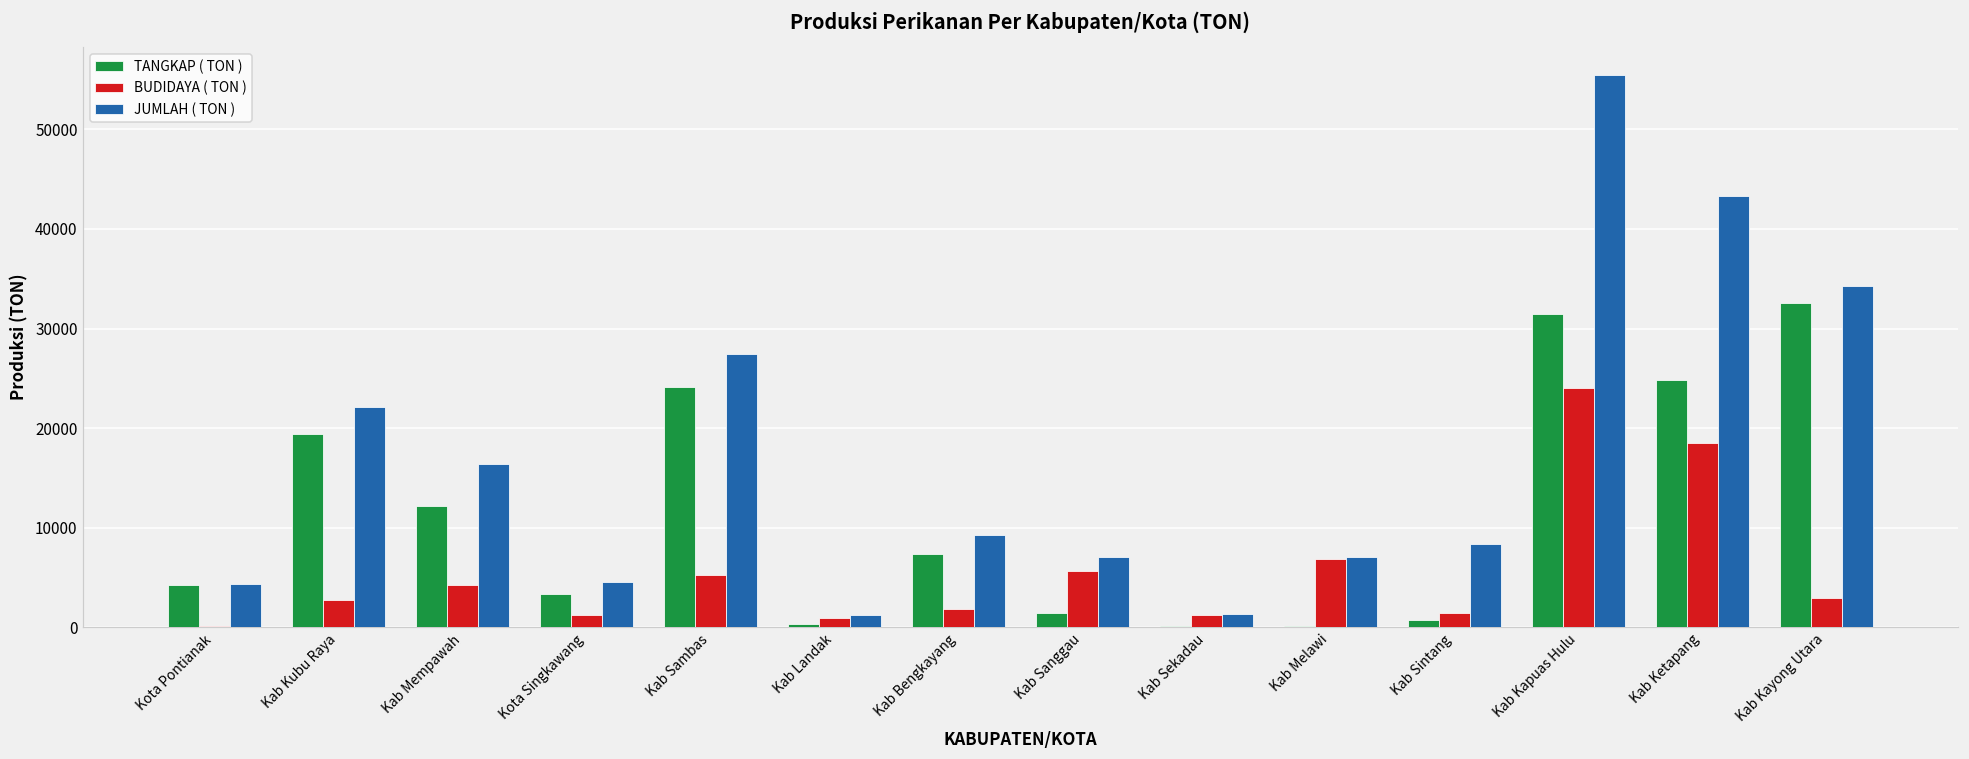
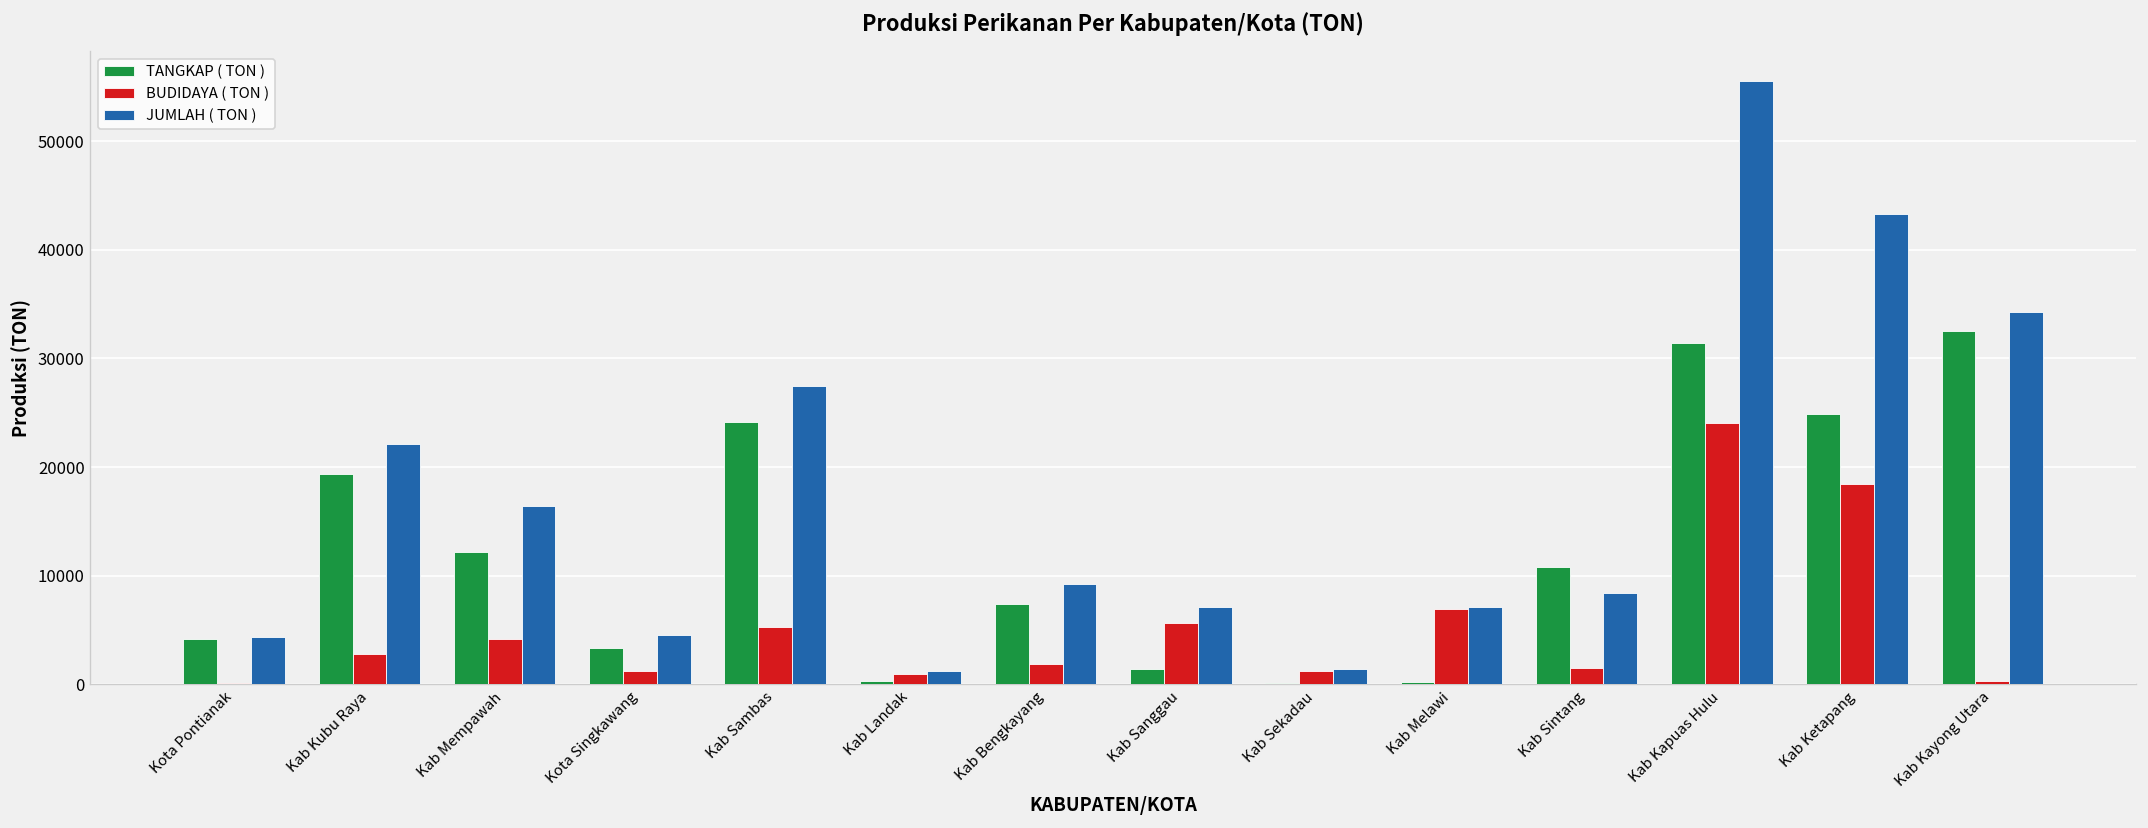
  {
    "TANGKAP ( TON )": {
      "Kota Pontianak": 4000,
      "Kab Kubu Raya": 19000,
      "Kab Mempawah": 12000,
      "Kota Singkawang": 3000,
      "Kab Sambas": 24000,
      "Kab Landak": 0,
      "Kab Bengkayang": 7000,
      "Kab Sanggau": 1000,
-     "Kab Sintang": 1000,
+     "Kab Sintang": 11000,
      "Kab Kapuas Hulu": 31000,
      "Kab Ketapang": 25000,
      "Kab Kayong Utara": 33000
    },
    "BUDIDAYA ( TON )": {
      "Kab Kubu Raya": 3000,
      "Kab Mempawah": 4000,
      "Kota Singkawang": 1000,
      "Kab Sambas": 5000,
      "Kab Landak": 1000,
      "Kab Bengkayang": 2000,
      "Kab Sanggau": 6000,
      "Kab Sekadau": 1000,
      "Kab Melawi": 7000,
      "Kab Sintang": 1000,
      "Kab Kapuas Hulu": 24000,
      "Kab Ketapang": 18000,
-     "Kab Kayong Utara": 3000
+     "Kab Kayong Utara": 0
    },
    "JUMLAH ( TON )": {
      "Kota Pontianak": 4000,
      "Kab Kubu Raya": 22000,
      "Kab Mempawah": 16000,
      "Kota Singkawang": 5000,
      "Kab Sambas": 27000,
      "Kab Landak": 1000,
      "Kab Bengkayang": 9000,
      "Kab Sanggau": 7000,
      "Kab Sekadau": 1000,
      "Kab Melawi": 7000,
      "Kab Sintang": 8000,
      "Kab Kapuas Hulu": 55000,
      "Kab Ketapang": 43000,
      "Kab Kayong Utara": 34000
    }
  }
